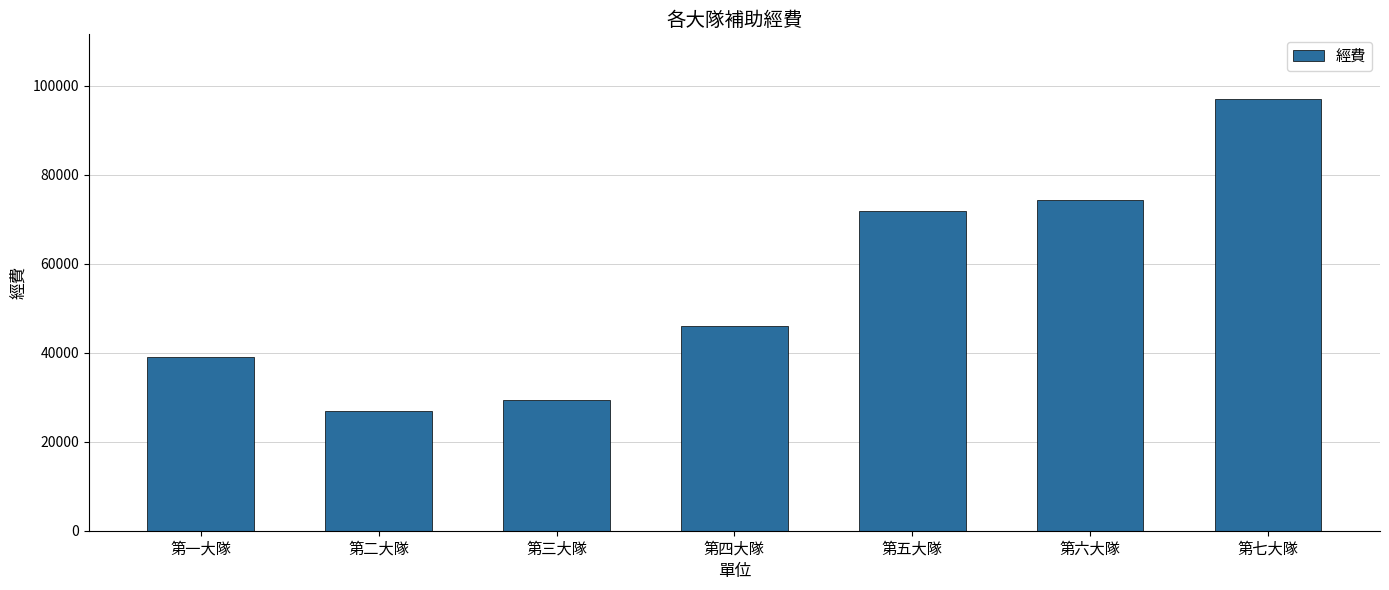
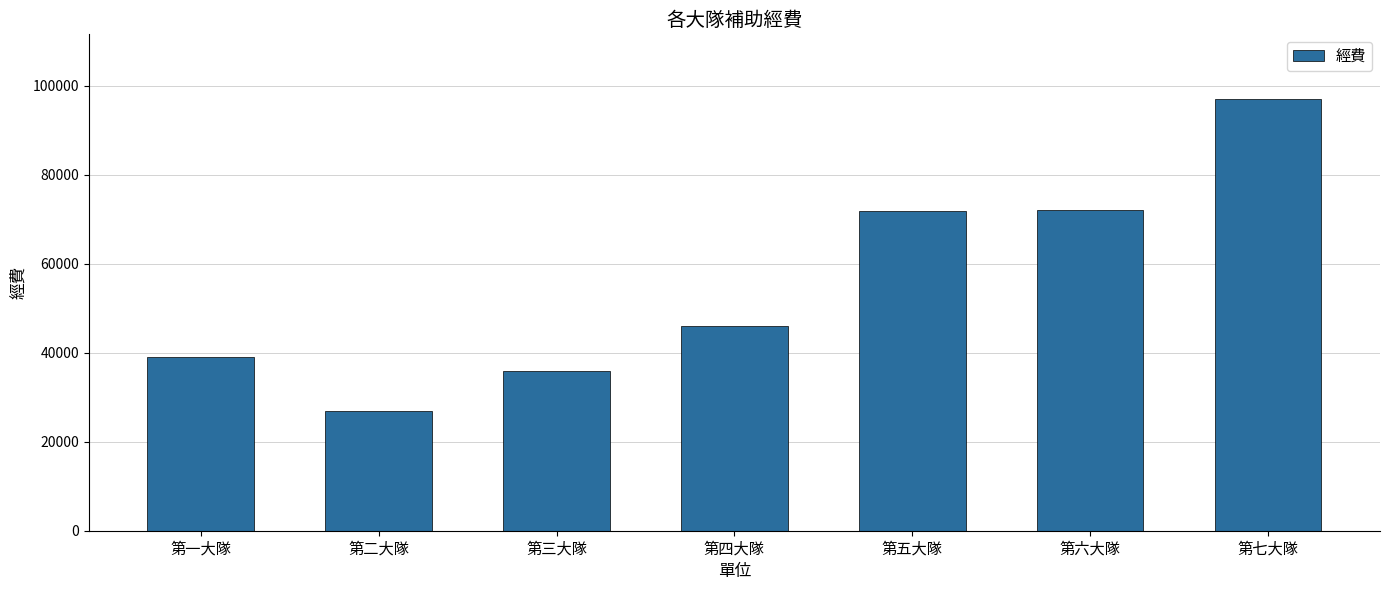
  {
    "第一大隊": 39000,
    "第二大隊": 27000,
-   "第三大隊": 29000,
+   "第三大隊": 36000,
    "第四大隊": 46000,
    "第五大隊": 72000,
-   "第六大隊": 74000,
+   "第六大隊": 72000,
    "第七大隊": 97000
  }
